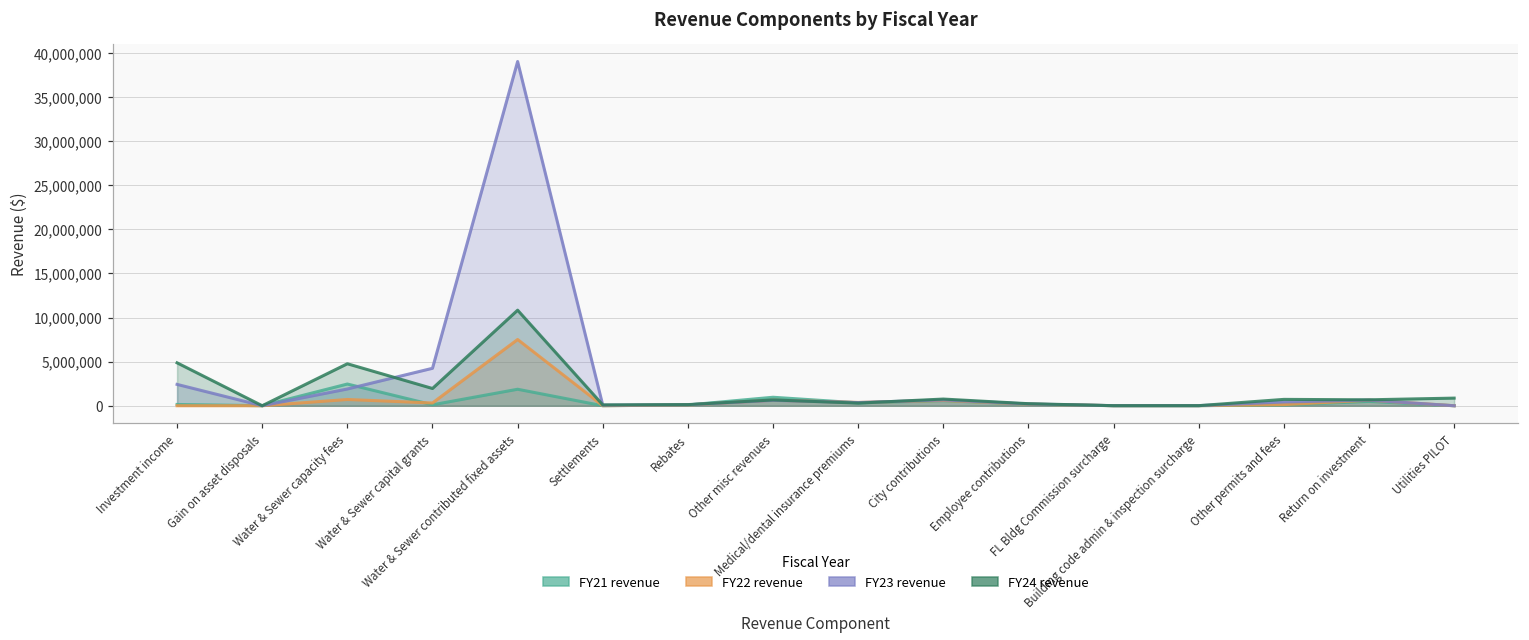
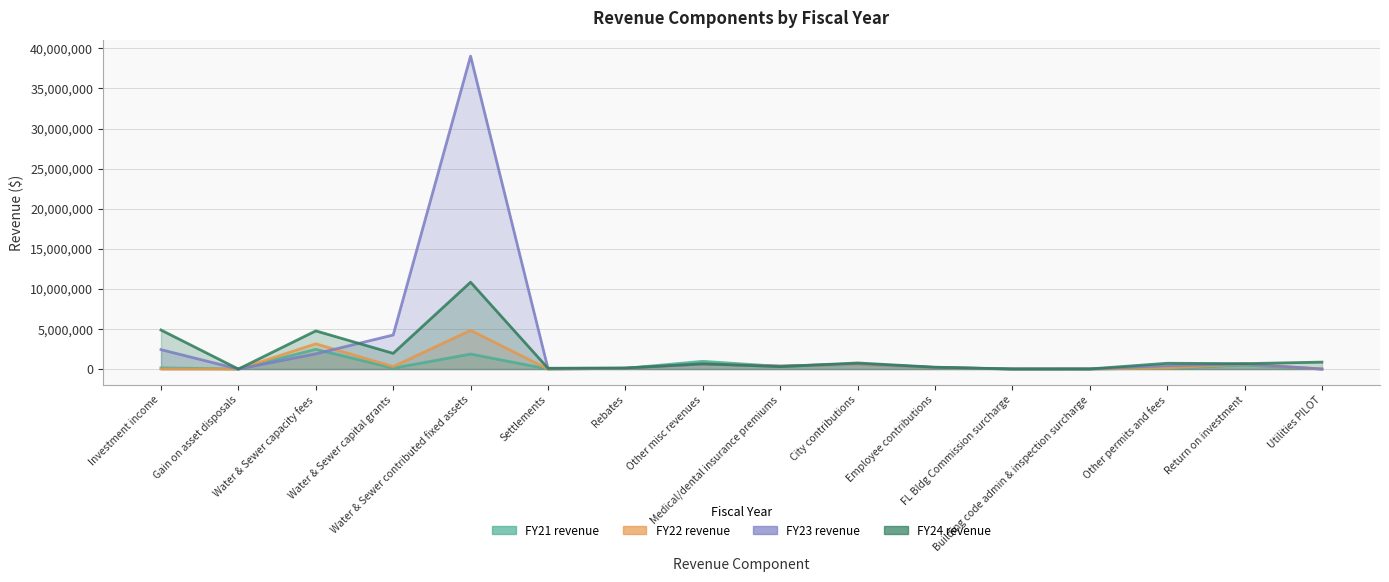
  {
    "FY22 revenue": {
-     "Water & Sewer capacity fees": "1,000,000",
-     "Water & Sewer contributed fixed assets": "8,000,000"
+     "Water & Sewer capacity fees": "3,000,000",
+     "Water & Sewer contributed fixed assets": "5,000,000"
    }
  }
